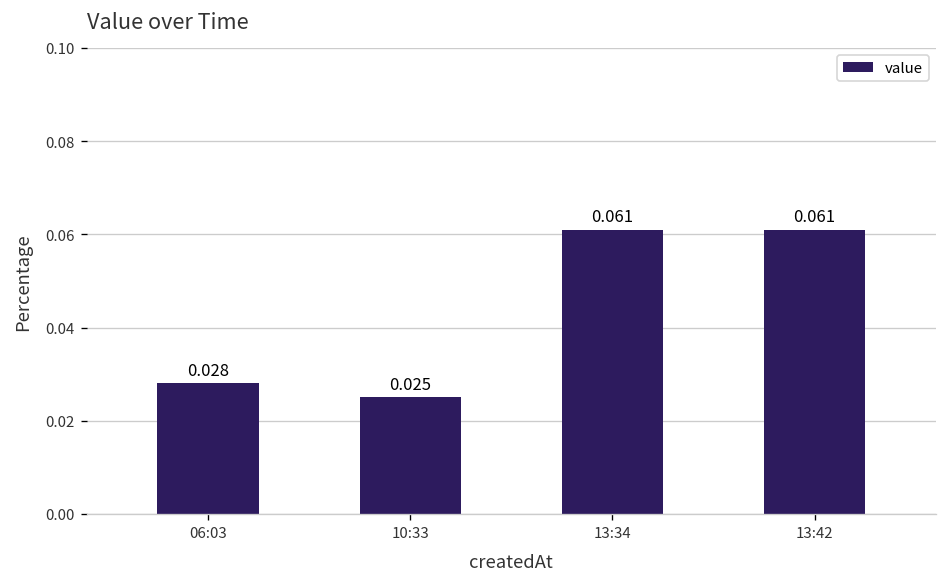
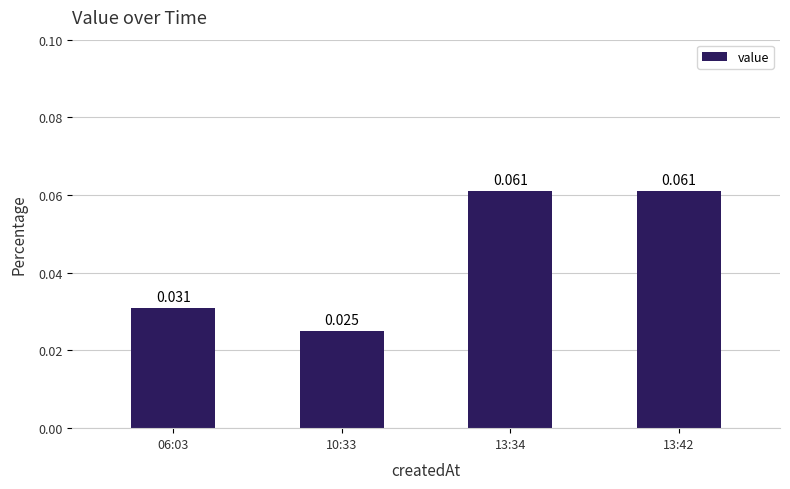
  {
-   "06:03": 0.028,
+   "06:03": 0.031,
    "10:33": 0.025,
    "13:34": 0.061,
    "13:42": 0.061
  }
